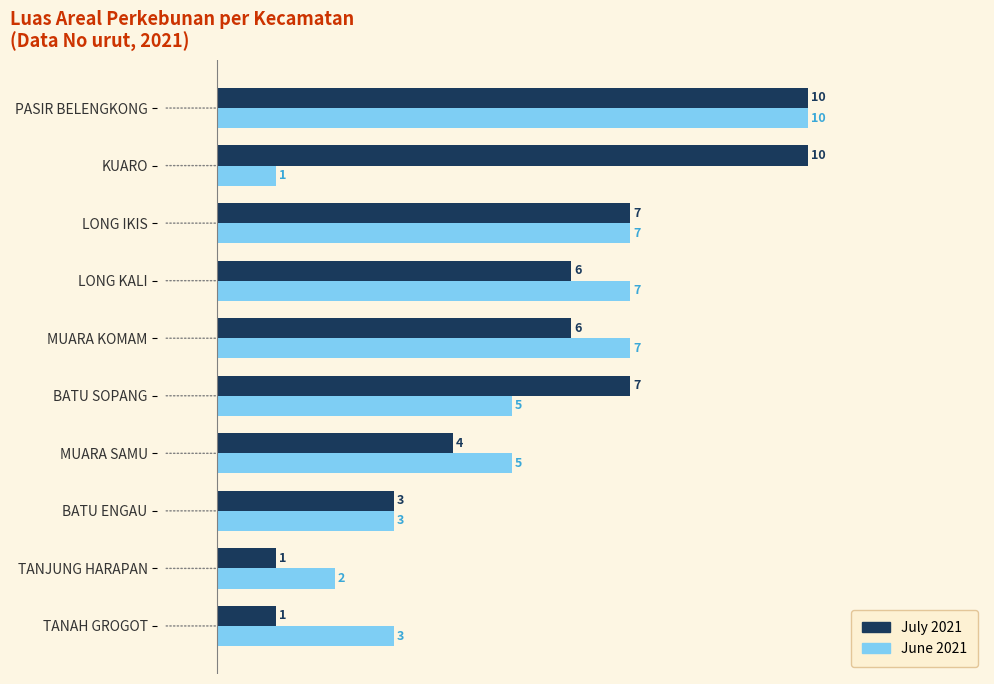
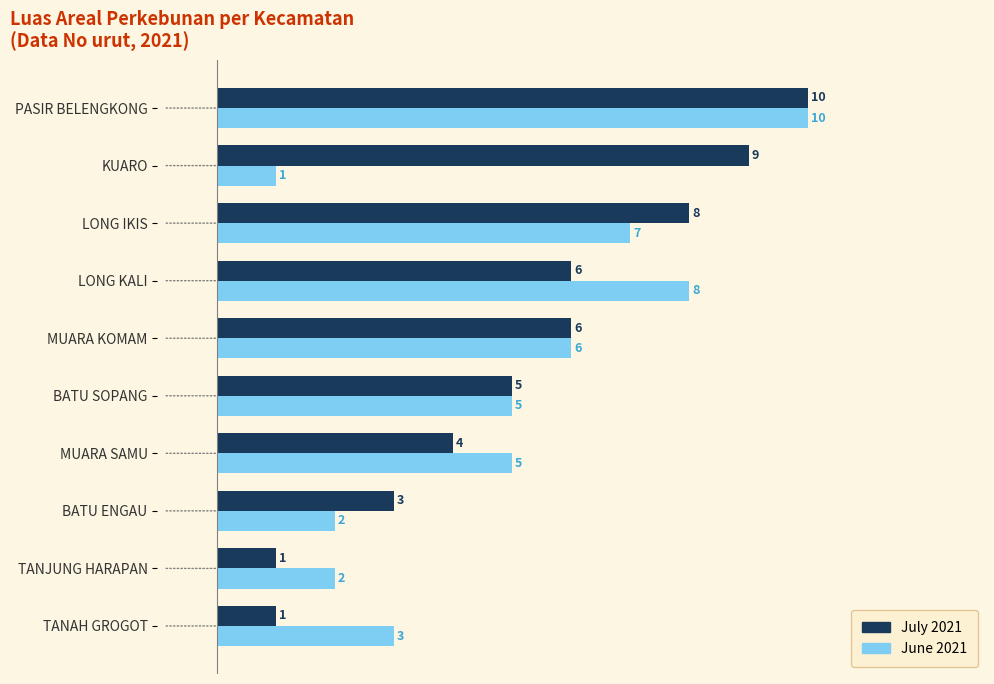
  {
    "July 2021": {
      "PASIR BELENGKONG": 10,
-     "KUARO": 10,
-     "LONG IKIS": 7,
+     "KUARO": 9,
+     "LONG IKIS": 8,
      "LONG KALI": 6,
      "MUARA KOMAM": 6,
-     "BATU SOPANG": 7,
+     "BATU SOPANG": 5,
      "MUARA SAMU": 4,
      "BATU ENGAU": 3,
      "TANJUNG HARAPAN": 1,
      "TANAH GROGOT": 1
    },
    "June 2021": {
      "PASIR BELENGKONG": 10,
      "KUARO": 1,
      "LONG IKIS": 7,
-     "LONG KALI": 7,
-     "MUARA KOMAM": 7,
+     "LONG KALI": 8,
+     "MUARA KOMAM": 6,
      "BATU SOPANG": 5,
      "MUARA SAMU": 5,
-     "BATU ENGAU": 3,
+     "BATU ENGAU": 2,
      "TANJUNG HARAPAN": 2,
      "TANAH GROGOT": 3
    }
  }
